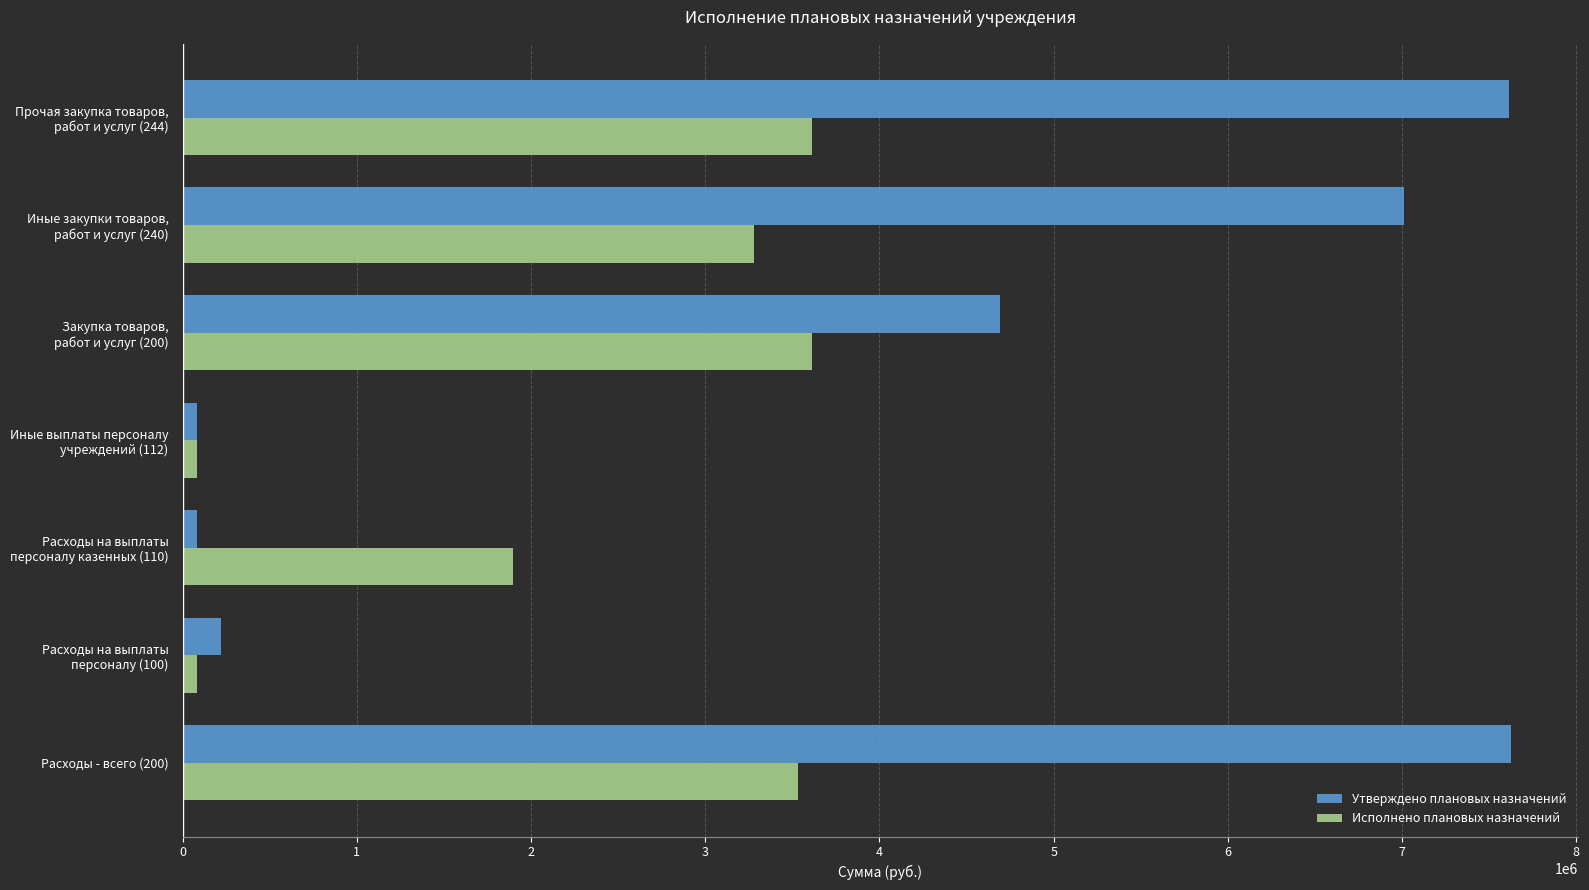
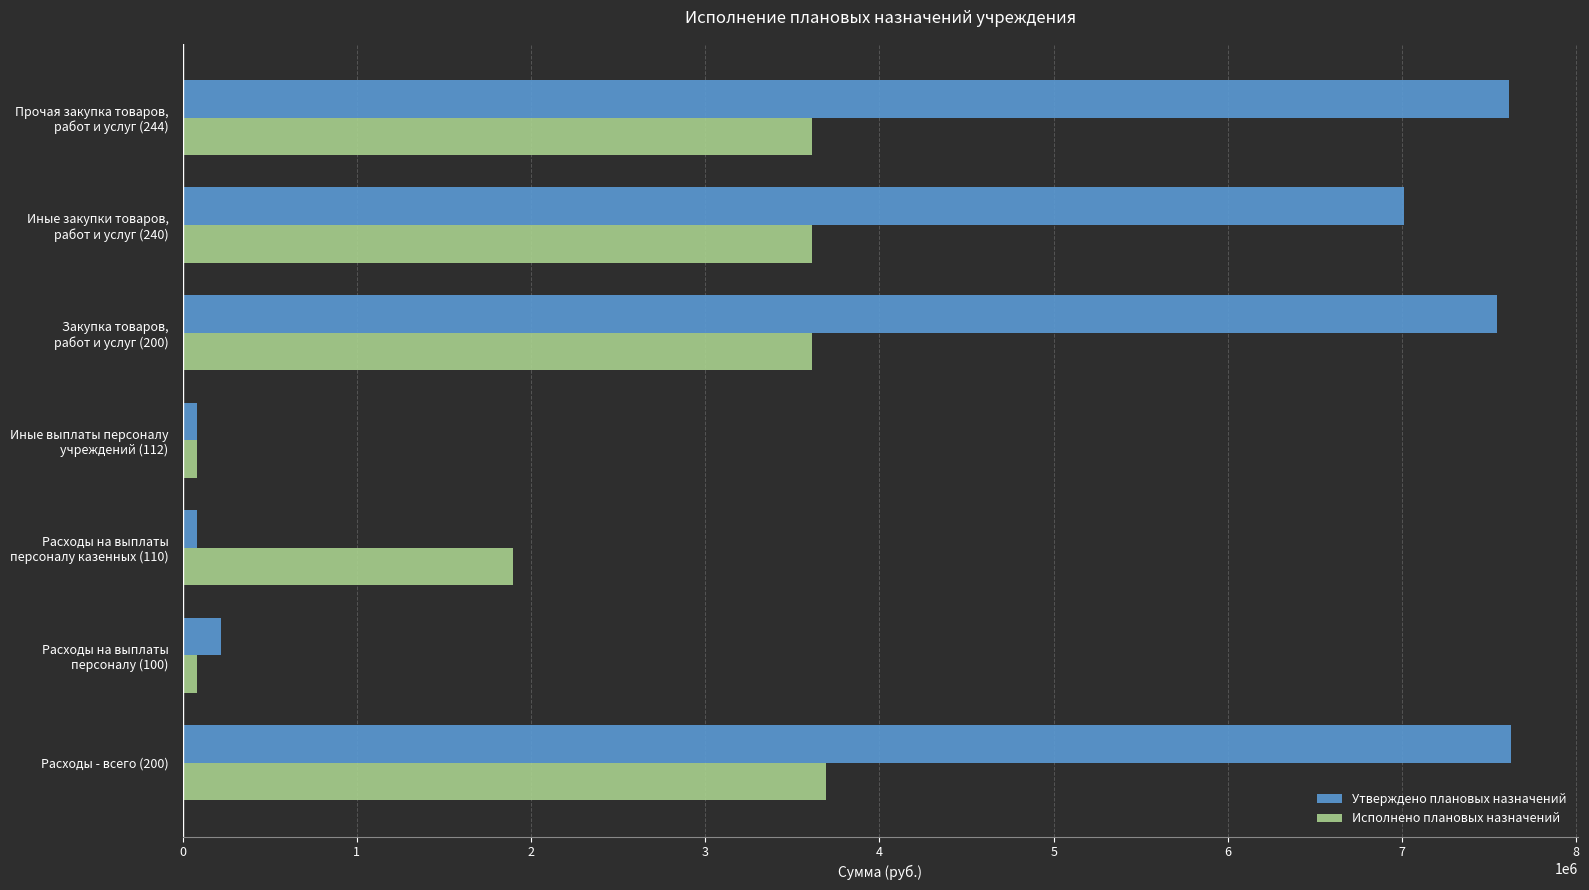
  {
    "Утверждено плановых назначений": {
      "Прочая закупка товаров, работ и услуг (244)": 7610000,
      "Иные закупки товаров, работ и услуг (240)": 7010000,
-     "Закупка товаров, работ и услуг (200)": 4690000,
+     "Закупка товаров, работ и услуг (200)": 7540000,
      "Иные выплаты персоналу учреждений (112)": 80000,
      "Расходы на выплаты персоналу казенных (110)": 80000,
      "Расходы на выплаты персоналу (100)": 220000,
      "Расходы - всего (200)": 7630000
    },
    "Исполнено плановых назначений": {
      "Прочая закупка товаров, работ и услуг (244)": 3610000,
-     "Иные закупки товаров, работ и услуг (240)": 3280000,
+     "Иные закупки товаров, работ и услуг (240)": 3610000,
      "Закупка товаров, работ и услуг (200)": 3610000,
      "Иные выплаты персоналу учреждений (112)": 80000,
      "Расходы на выплаты персоналу казенных (110)": 1900000,
      "Расходы на выплаты персоналу (100)": 80000,
-     "Расходы - всего (200)": 3530000
+     "Расходы - всего (200)": 3700000
    }
  }
